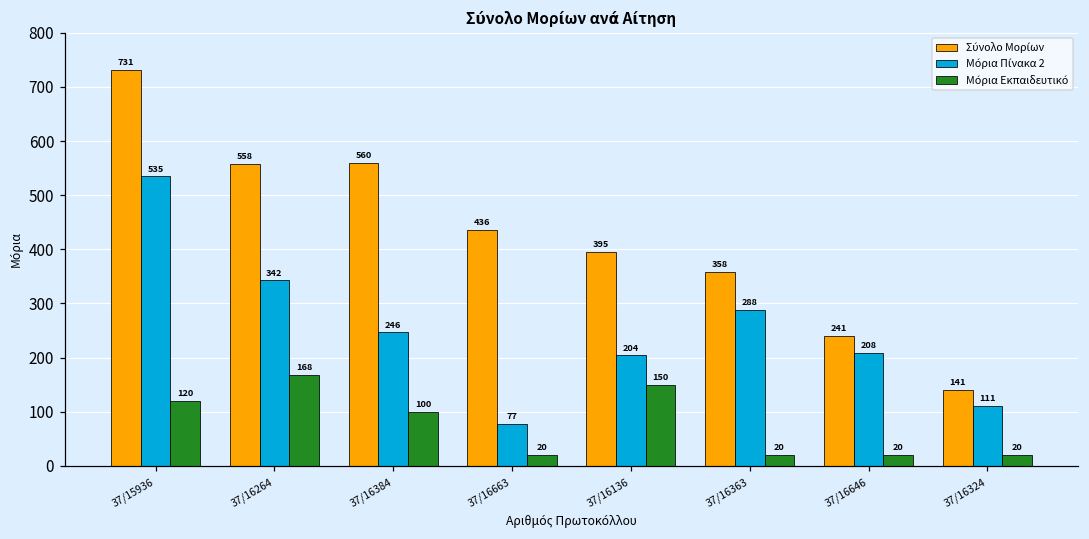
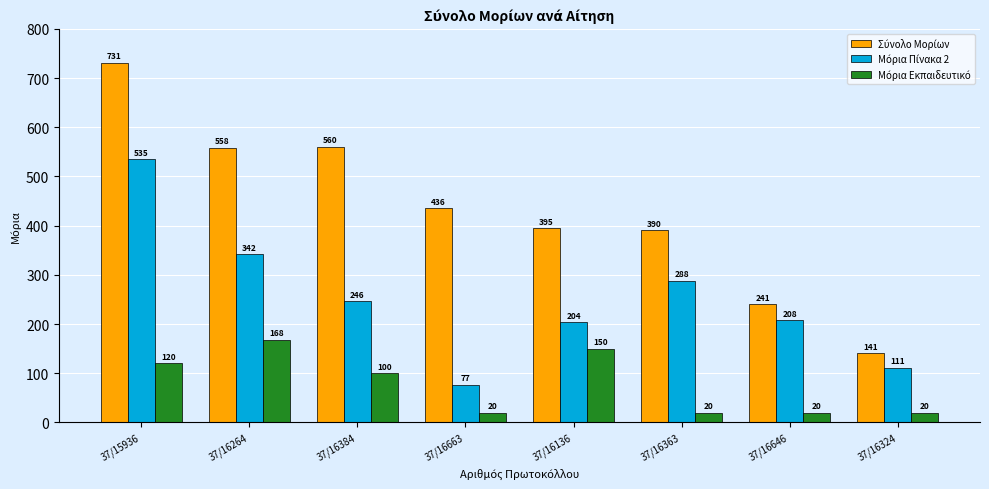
  {
    "Σύνολο Μορίων": {
      "37/15936": 731,
      "37/16264": 558,
      "37/16384": 560,
      "37/16663": 436,
      "37/16136": 395,
-     "37/16363": 358,
+     "37/16363": 390,
      "37/16646": 241,
      "37/16324": 141
    },
    "Μόρια Πίνακα 2": {
      "37/15936": 535,
      "37/16264": 342,
      "37/16384": 246,
      "37/16663": 77,
      "37/16136": 204,
      "37/16363": 288,
      "37/16646": 208,
      "37/16324": 111
    },
    "Μόρια Εκπαιδευτικό": {
      "37/15936": 120,
      "37/16264": 168,
      "37/16384": 100,
      "37/16663": 20,
      "37/16136": 150,
      "37/16363": 20,
      "37/16646": 20,
      "37/16324": 20
    }
  }
